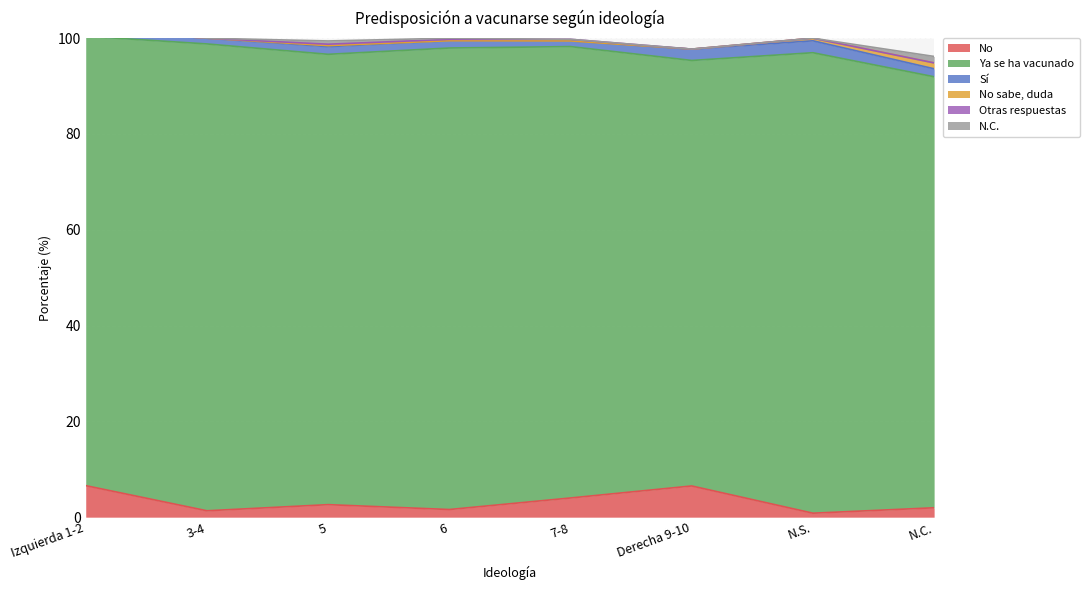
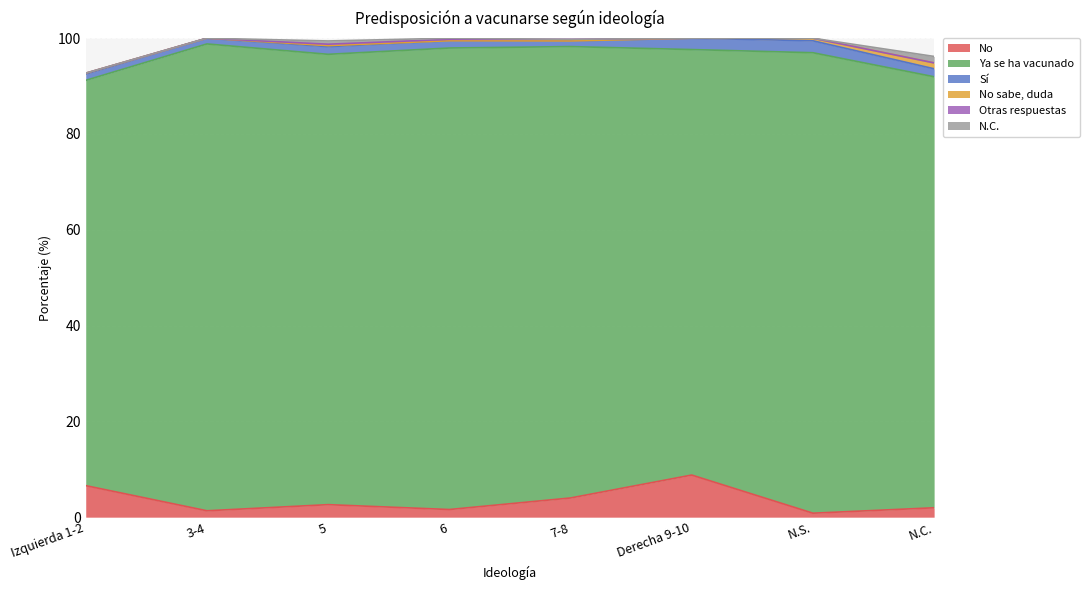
  {
    "No": {
      "Izquierda 1-2": 7,
      "3-4": 1,
      "5": 3,
      "6": 2,
      "7-8": 4,
-     "Derecha 9-10": 7,
+     "Derecha 9-10": 9,
      "N.S.": 1,
      "N.C.": 2
    },
    "Ya se ha vacunado": {
-     "Izquierda 1-2": 94,
+     "Izquierda 1-2": 85,
      "3-4": 97,
      "5": 94,
      "6": 96,
      "7-8": 94,
      "Derecha 9-10": 89,
      "N.S.": 96,
      "N.C.": 90
    },
    "Sí": {
      "N.S.": 2,
      "N.C.": 2
    },
    "N.C.": {
      "5": 1,
      "N.C.": 1
    }
  }
